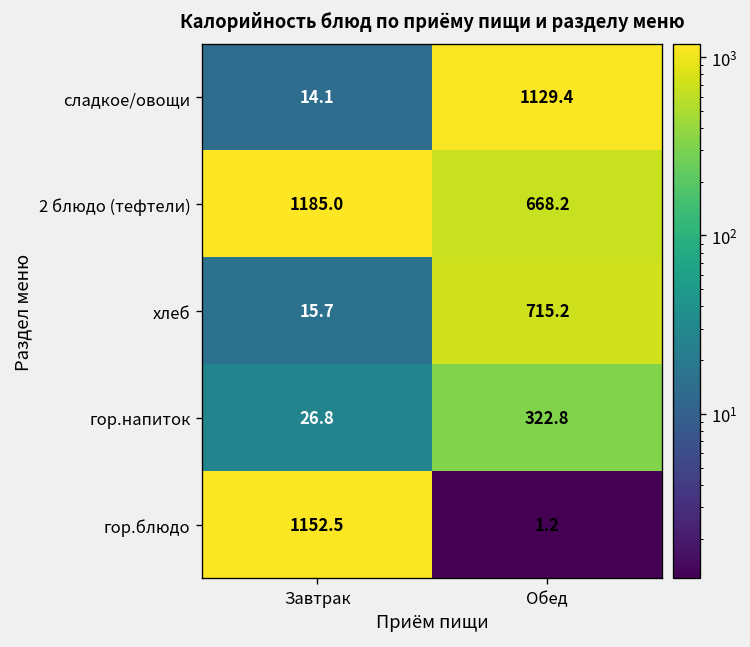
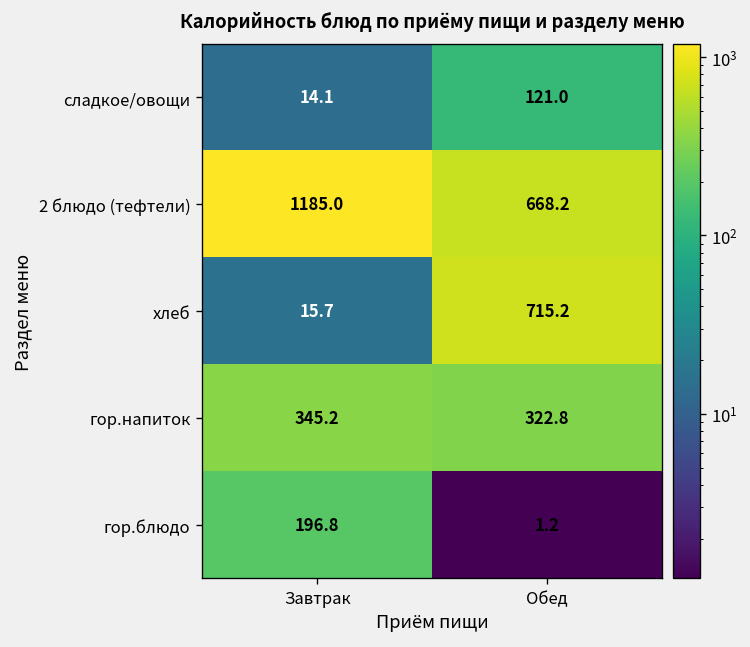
  {
    "сладкое/овощи": {
      "Завтрак": 14.1,
-     "Обед": 1129.4
+     "Обед": 121.0
    },
    "2 блюдо (тефтели)": {
      "Завтрак": 1185.0,
      "Обед": 668.2
    },
    "хлеб": {
      "Завтрак": 15.7,
      "Обед": 715.2
    },
    "гор.напиток": {
-     "Завтрак": 26.8,
+     "Завтрак": 345.2,
      "Обед": 322.8
    },
    "гор.блюдо": {
-     "Завтрак": 1152.5,
+     "Завтрак": 196.8,
      "Обед": 1.2
    }
  }
